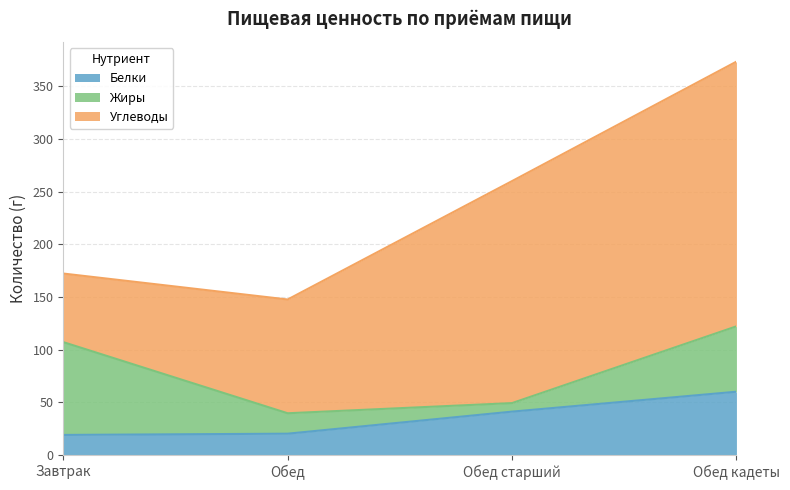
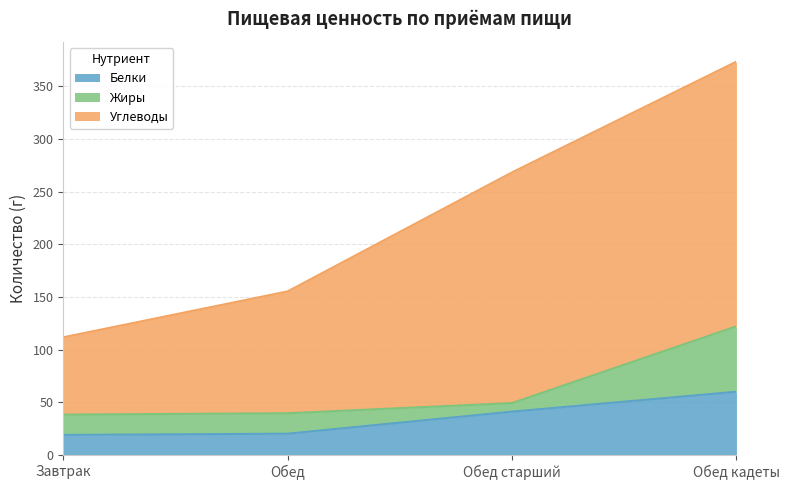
  {
    "Белки": {
      "Завтрак": 19,
      "Обед": 20,
      "Обед старший": 41,
      "Обед кадеты": 60
    },
    "Жиры": {
-     "Завтрак": 88,
+     "Завтрак": 19,
      "Обед": 19,
      "Обед старший": 8,
      "Обед кадеты": 62
    },
    "Углеводы": {
-     "Завтрак": 65,
-     "Обед": 108,
-     "Обед старший": 211,
+     "Завтрак": 73,
+     "Обед": 116,
+     "Обед старший": 219,
      "Обед кадеты": 251
    }
  }
